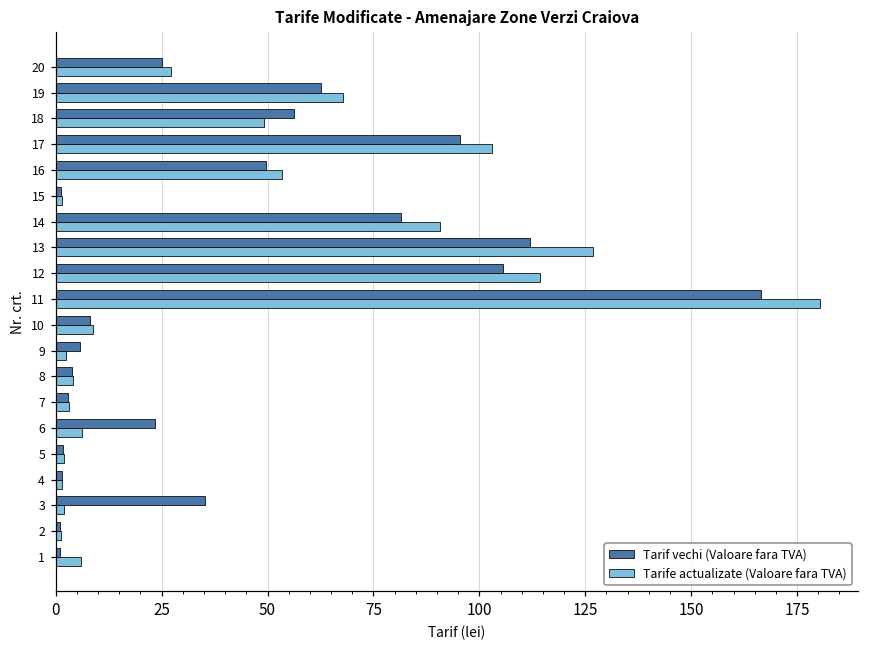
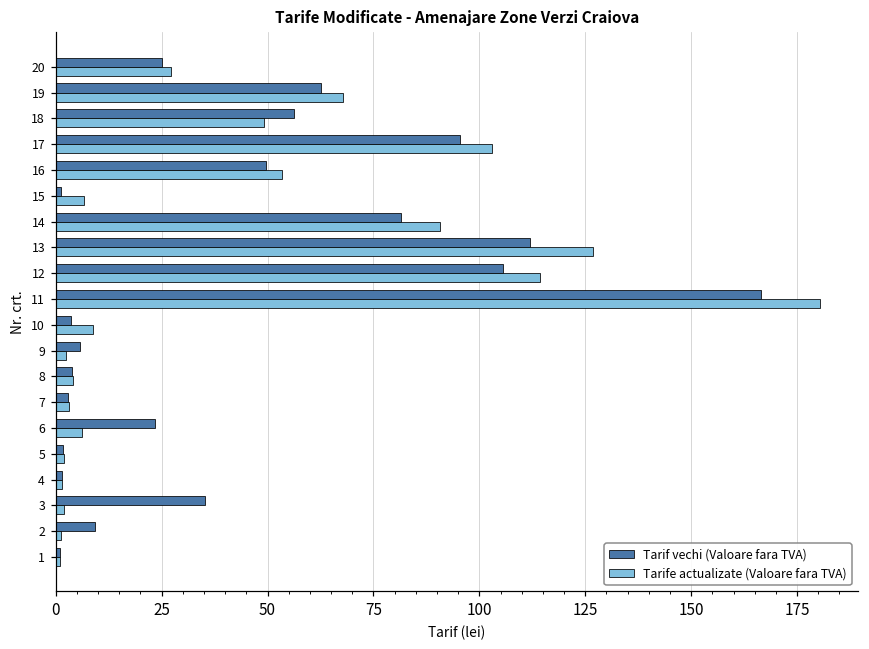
  {
    "Tarif vechi (Valoare fara TVA)": {
      "20": 25,
      "19": 63,
      "18": 56,
      "17": 95,
      "16": 50,
      "15": 1,
      "14": 81,
      "13": 112,
      "12": 106,
      "11": 167,
-     "10": 8,
+     "10": 4,
      "9": 6,
      "8": 4,
      "7": 3,
      "6": 23,
      "5": 2,
      "4": 1,
      "3": 35,
-     "2": 1,
+     "2": 9,
      "1": 1
    },
    "Tarife actualizate (Valoare fara TVA)": {
      "20": 27,
      "19": 68,
      "18": 49,
      "17": 103,
      "16": 53,
-     "15": 1,
+     "15": 7,
      "14": 91,
      "13": 127,
      "12": 114,
      "11": 180,
      "10": 9,
      "9": 3,
      "8": 4,
      "7": 3,
      "6": 6,
      "5": 2,
      "4": 2,
      "3": 2,
      "2": 1,
-     "1": 6
+     "1": 1
    }
  }
